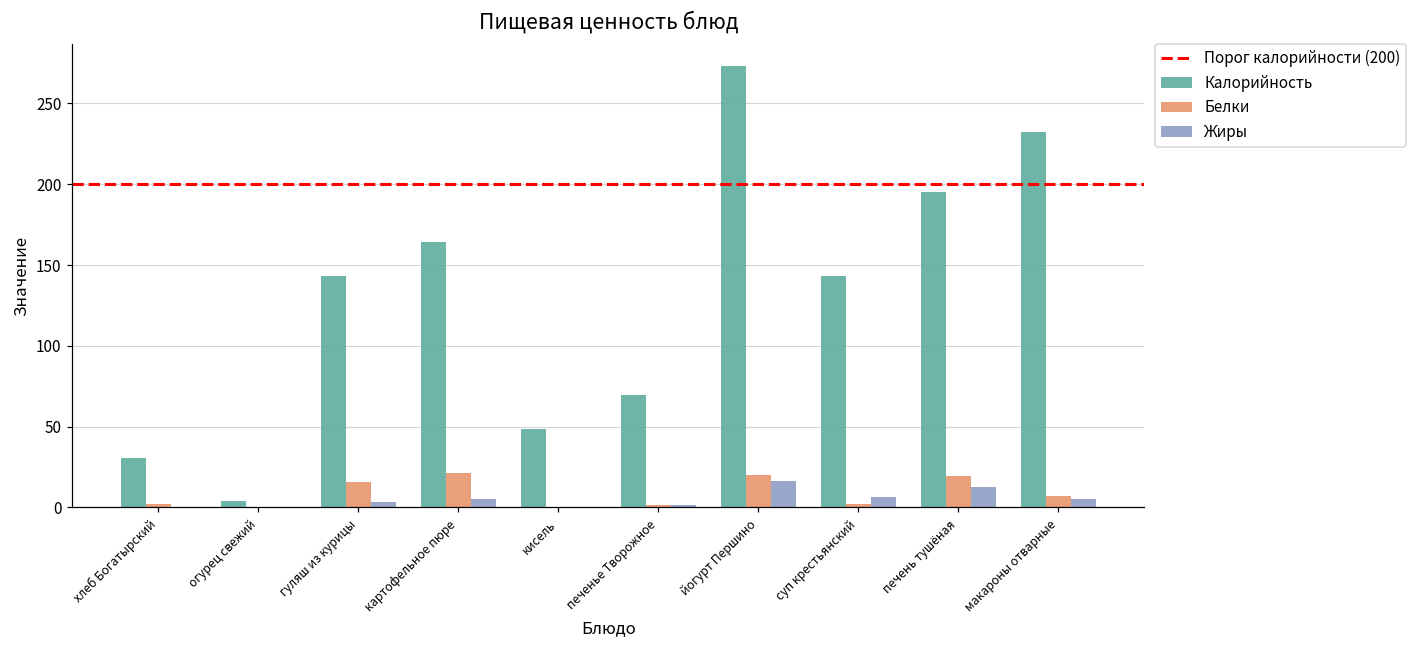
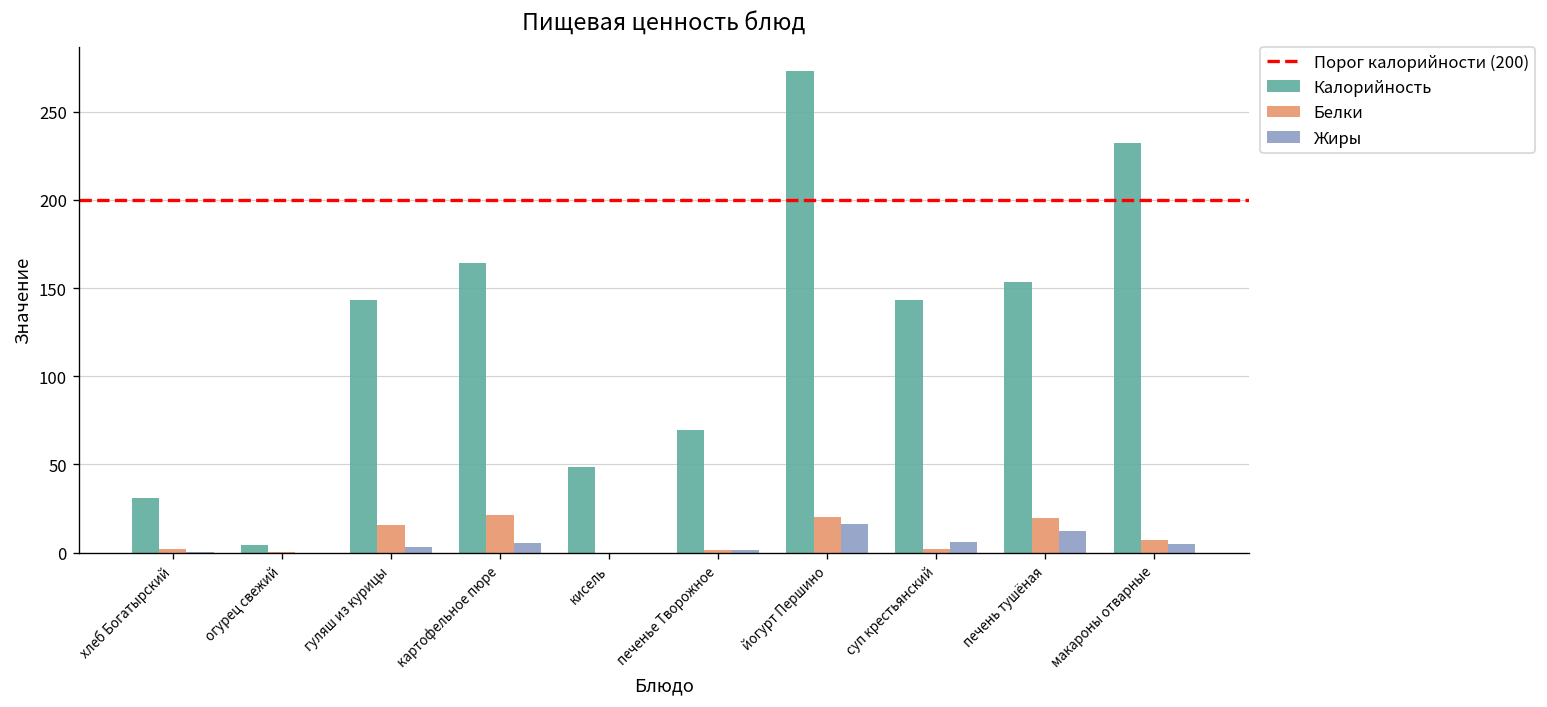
  {
    "Калорийность": {
      "хлеб Богатырский": 31,
      "огурец свежий": 4,
      "гуляш из курицы": 143,
      "картофельное пюре": 165,
      "кисель": 48,
      "печенье Творожное": 70,
      "йогурт Першино": 273,
      "суп крестьянский": 144,
-     "печень тушёная": 195,
+     "печень тушёная": 153,
      "макароны отварные": 233
    },
    "Белки": {
      "хлеб Богатырский": 2,
      "гуляш из курицы": 16,
      "картофельное пюре": 21,
      "кисель": 0,
      "йогурт Першино": 20,
      "суп крестьянский": 2,
      "печень тушёная": 20,
      "макароны отварные": 7
    },
    "Жиры": {
      "огурец свежий": 0,
      "гуляш из курицы": 3,
      "картофельное пюре": 5,
      "кисель": 0,
      "йогурт Першино": 16,
      "суп крестьянский": 6,
      "печень тушёная": 12,
      "макароны отварные": 5
    }
  }
